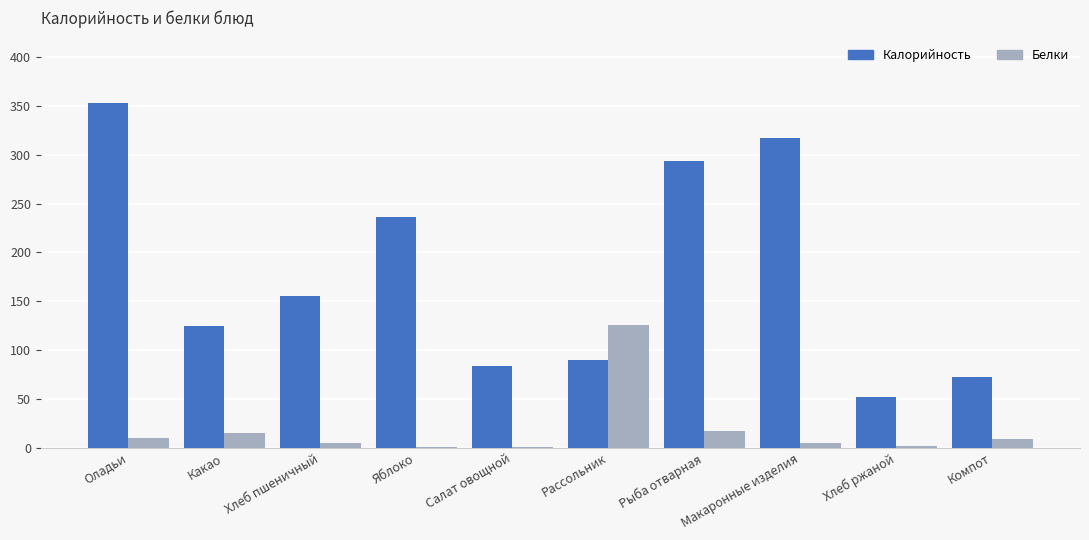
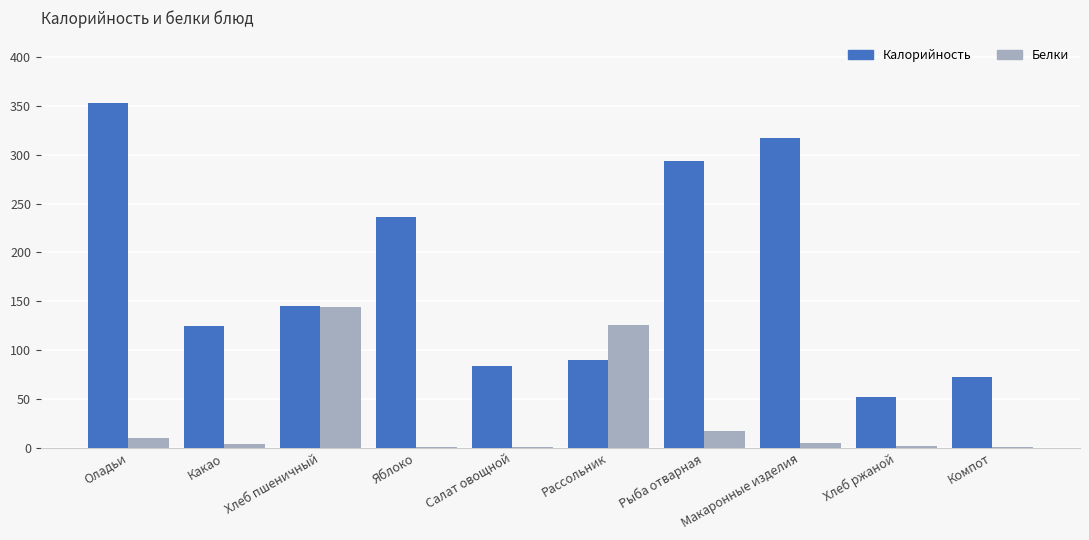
  {
    "Калорийность": {
      "Оладьи": 350,
      "Какао": 130,
-     "Хлеб пшеничный": 160,
+     "Хлеб пшеничный": 150,
      "Яблоко": 240,
      "Салат овощной": 80,
      "Рассольник": 90,
      "Рыба отварная": 290,
      "Макаронные изделия": 320,
      "Хлеб ржаной": 50,
      "Компот": 70
    },
    "Белки": {
      "Оладьи": 10,
-     "Какао": 20,
-     "Хлеб пшеничный": 0,
+     "Какао": 0,
+     "Хлеб пшеничный": 140,
      "Рассольник": 130,
      "Рыба отварная": 20,
      "Макаронные изделия": 0,
-     "Компот": 10
+     "Компот": 0
    }
  }
